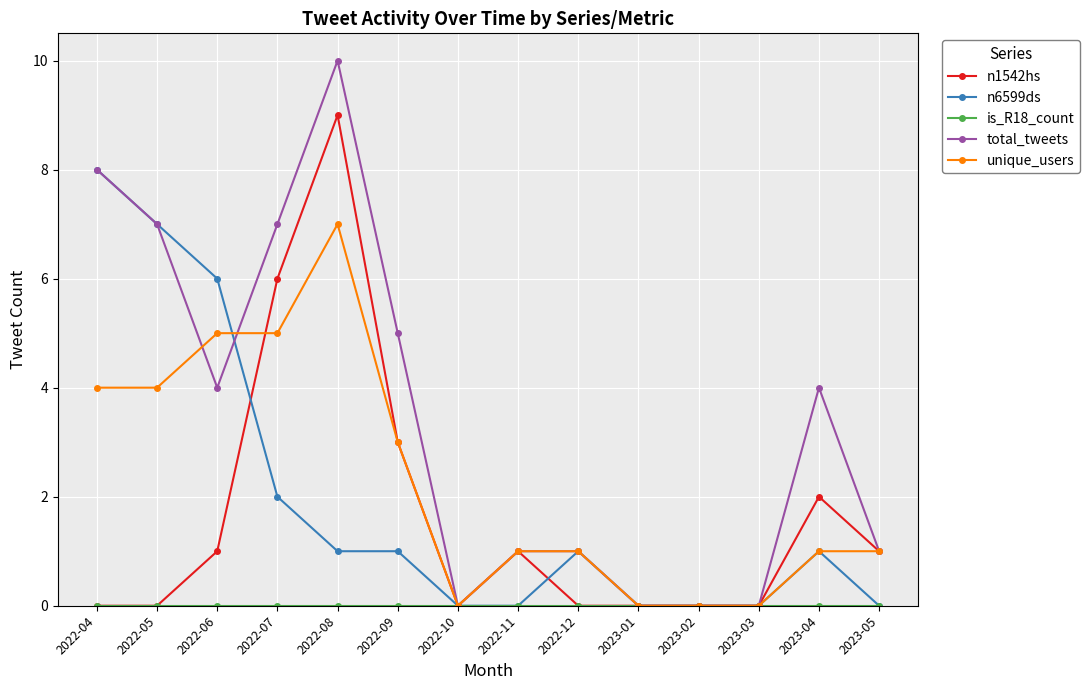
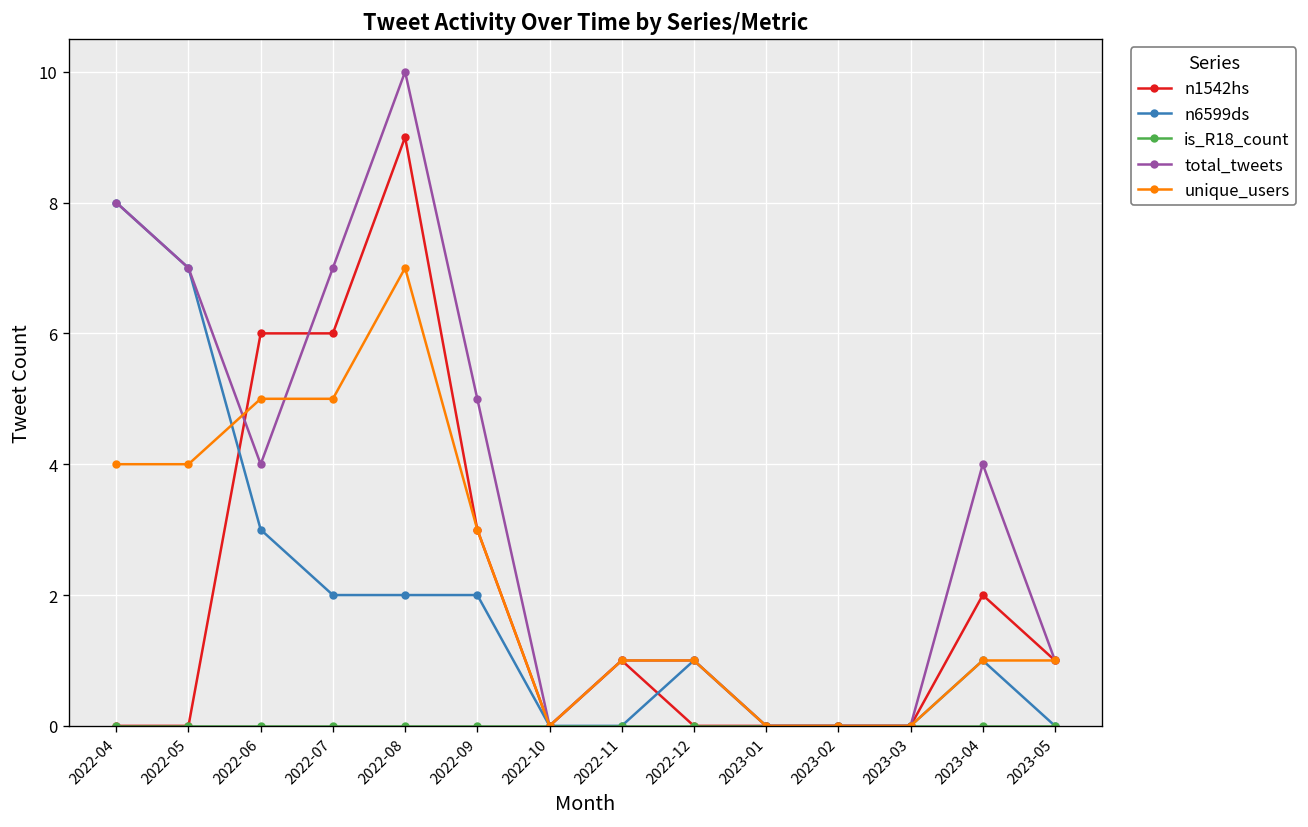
  {
    "n1542hs": {
-     "2022-06": 1,
+     "2022-06": 6,
      "2022-07": 6,
      "2022-08": 9,
      "2023-04": 2
    },
    "n6599ds": {
-     "2022-06": 6,
+     "2022-06": 3,
      "2022-07": 2,
-     "2022-08": 1,
-     "2022-09": 1
+     "2022-08": 2,
+     "2022-09": 2
    },
    "is_R18_count": {
      "2022-06": 0,
      "2022-07": 0,
      "2022-08": 0,
      "2022-09": 0,
      "2023-04": 0
    },
    "total_tweets": {
      "2022-06": 4,
      "2022-07": 7,
      "2022-08": 10,
      "2022-09": 5,
      "2023-04": 4
    },
    "unique_users": {
      "2022-04": 4,
      "2022-05": 4,
      "2022-06": 5,
      "2022-07": 5,
      "2022-08": 7
    }
  }
